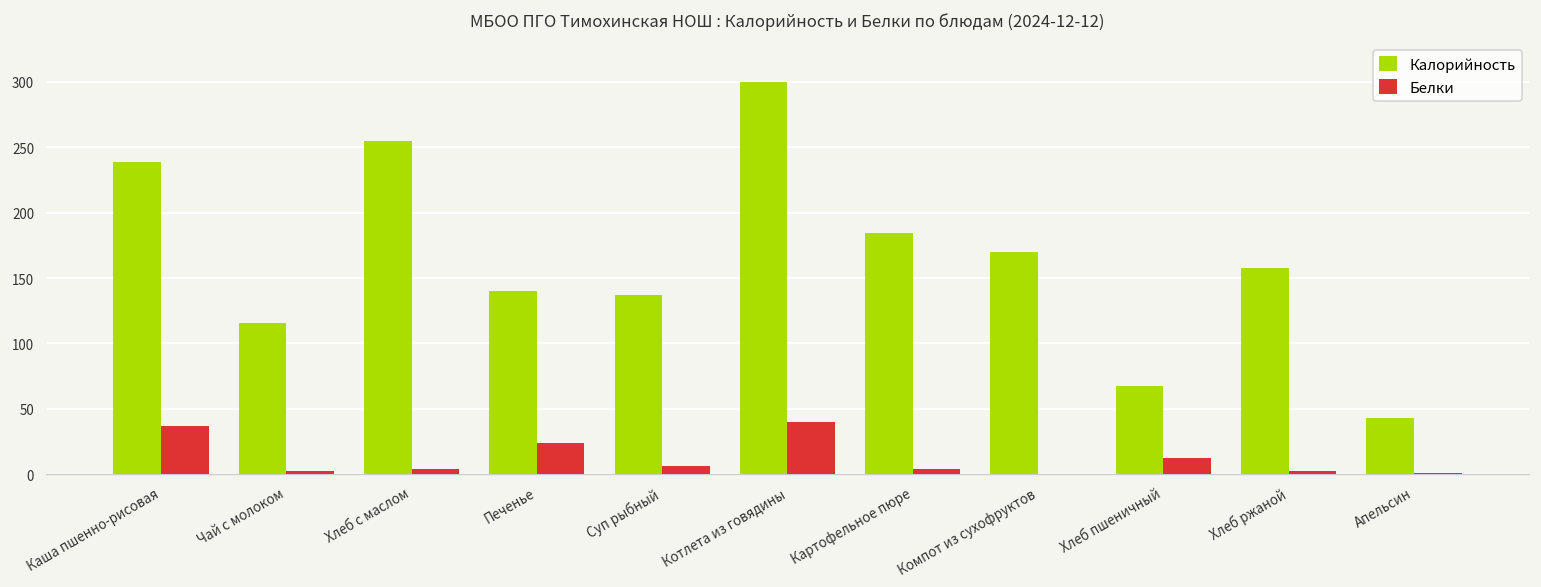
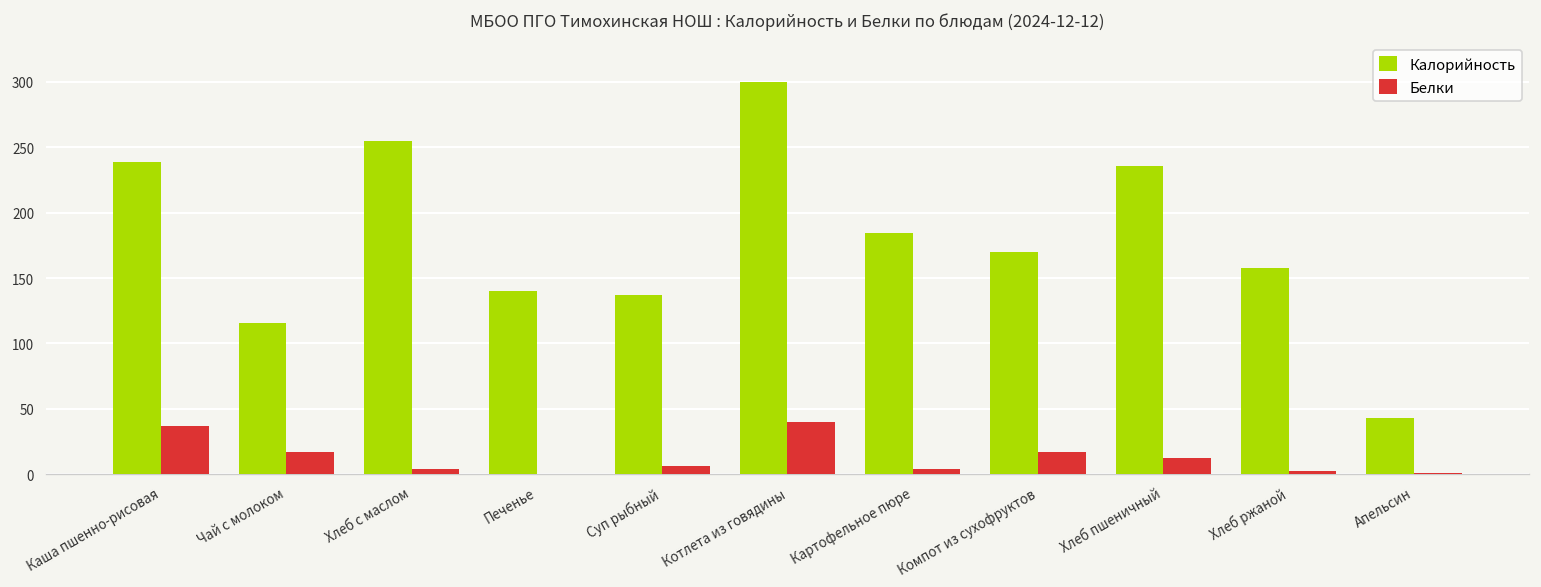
  {
    "Калорийность": {
      "Каша пшенно-рисовая": 239,
      "Чай с молоком": 116,
      "Хлеб с маслом": 254,
      "Печенье": 140,
      "Суп рыбный": 137,
      "Котлета из говядины": 300,
      "Картофельное пюре": 185,
      "Компот из сухофруктов": 170,
-     "Хлеб пшеничный": 67,
+     "Хлеб пшеничный": 235,
      "Хлеб ржаной": 158,
      "Апельсин": 43
    },
    "Белки": {
      "Каша пшенно-рисовая": 37,
-     "Чай с молоком": 3,
+     "Чай с молоком": 17,
      "Хлеб с маслом": 4,
-     "Печенье": 24,
+     "Печенье": 0,
      "Суп рыбный": 6,
      "Котлета из говядины": 40,
      "Картофельное пюре": 4,
-     "Компот из сухофруктов": 0,
+     "Компот из сухофруктов": 17,
      "Хлеб пшеничный": 12,
      "Хлеб ржаной": 3
    }
  }
